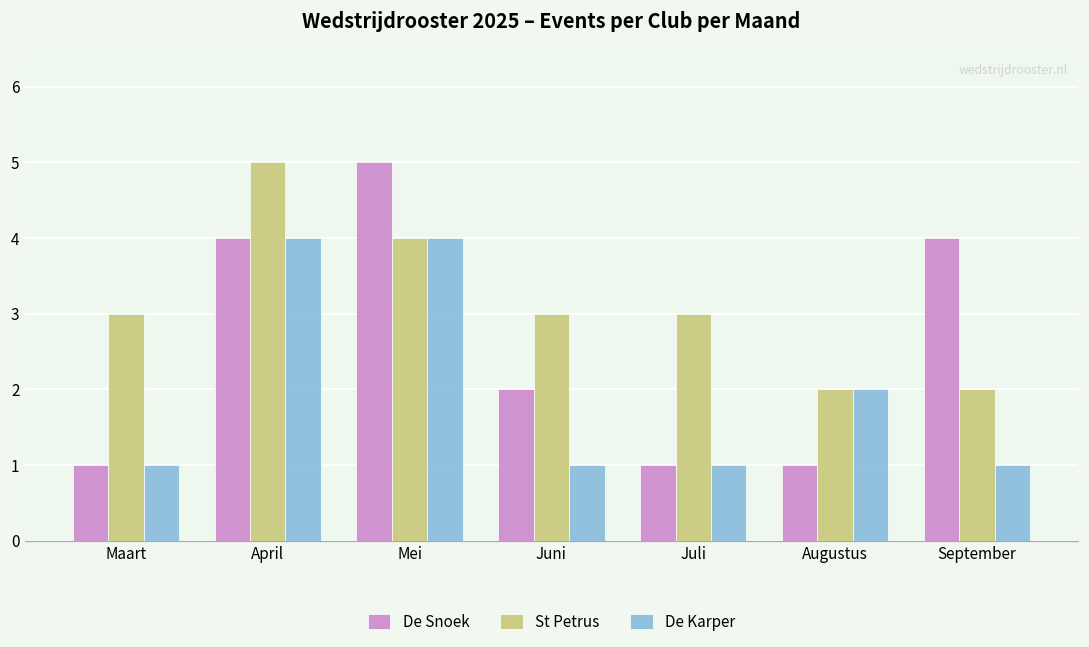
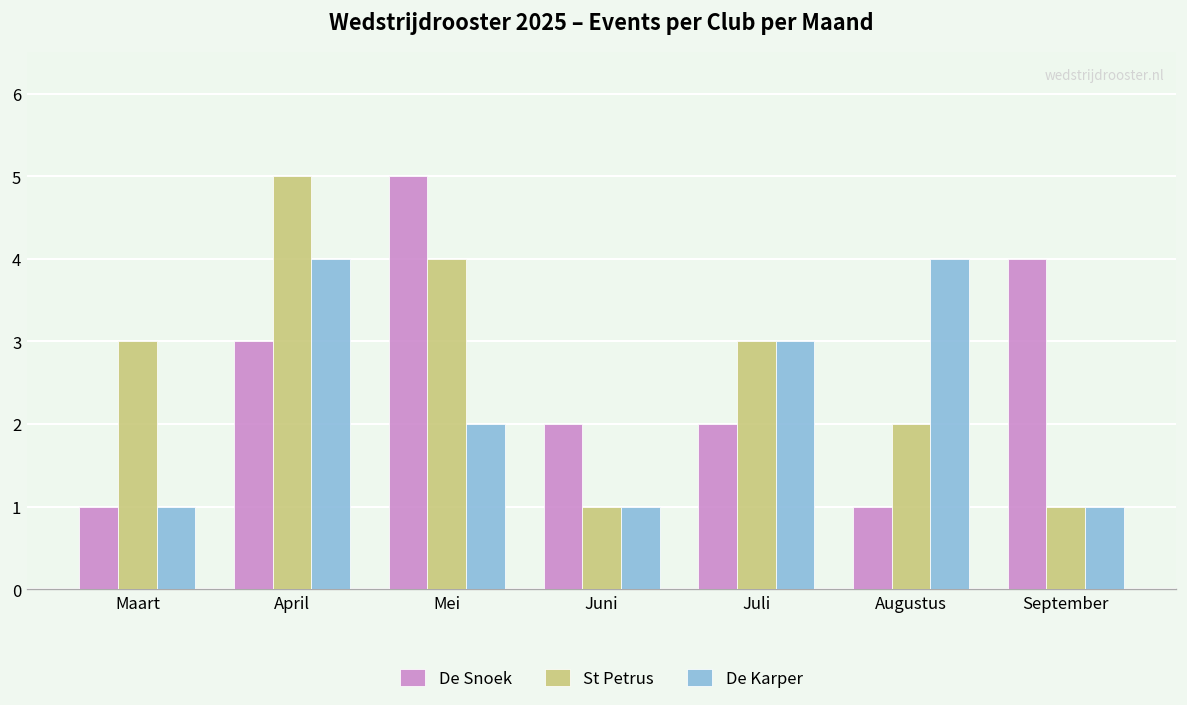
  {
    "De Snoek": {
      "Maart": 1,
-     "April": 4,
+     "April": 3,
      "Mei": 5,
      "Juni": 2,
-     "Juli": 1,
+     "Juli": 2,
      "Augustus": 1,
      "September": 4
    },
    "St Petrus": {
      "Maart": 3,
      "April": 5,
      "Mei": 4,
-     "Juni": 3,
+     "Juni": 1,
      "Juli": 3,
      "Augustus": 2,
-     "September": 2
+     "September": 1
    },
    "De Karper": {
      "Maart": 1,
      "April": 4,
-     "Mei": 4,
+     "Mei": 2,
      "Juni": 1,
-     "Juli": 1,
-     "Augustus": 2,
+     "Juli": 3,
+     "Augustus": 4,
      "September": 1
    }
  }
